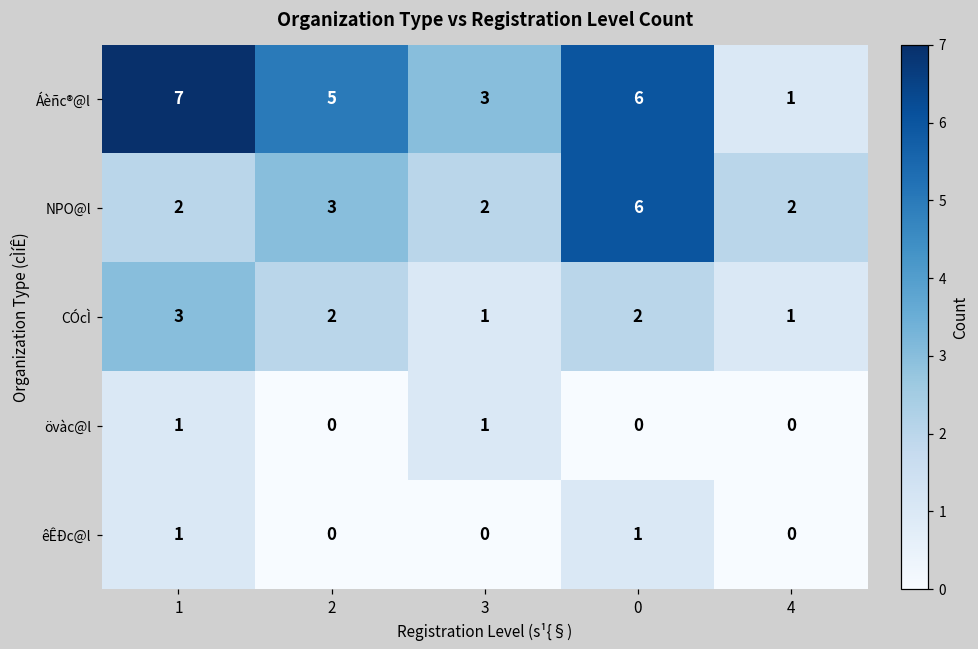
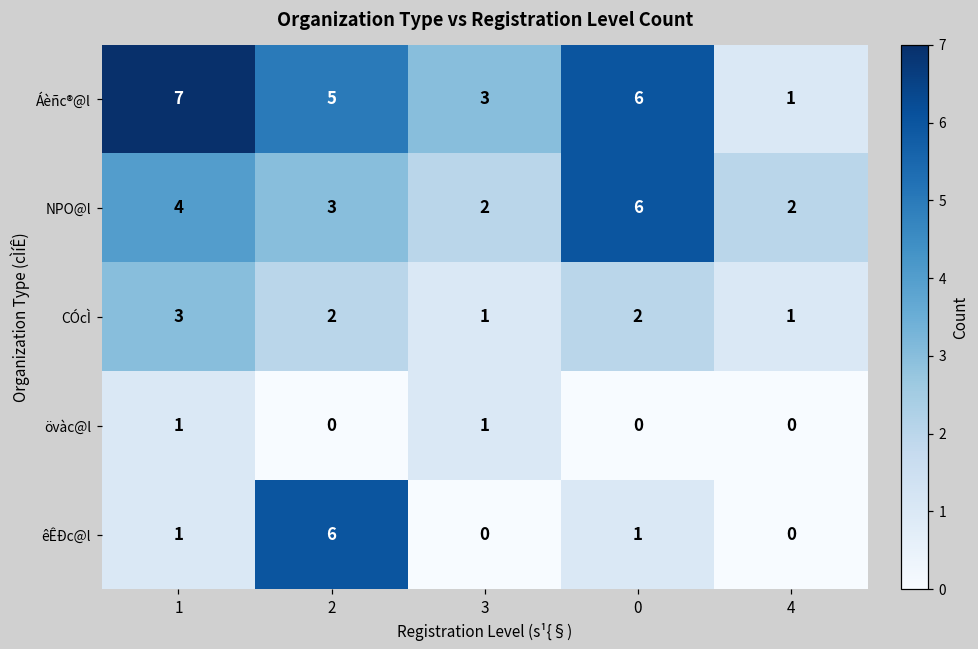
  {
    "Áèñc®@l": {
      "1": 7,
      "2": 5,
      "3": 3,
      "0": 6,
      "4": 1
    },
    "NPO@l": {
-     "1": 2,
+     "1": 4,
      "2": 3,
      "3": 2,
      "0": 6,
      "4": 2
    },
    "CÓcÌ": {
      "1": 3,
      "2": 2,
      "3": 1,
      "0": 2,
      "4": 1
    },
    "övàc@l": {
      "1": 1,
      "2": 0,
      "3": 1,
      "0": 0,
      "4": 0
    },
    "êÊÐc@l": {
      "1": 1,
-     "2": 0,
+     "2": 6,
      "3": 0,
      "0": 1,
      "4": 0
    }
  }
